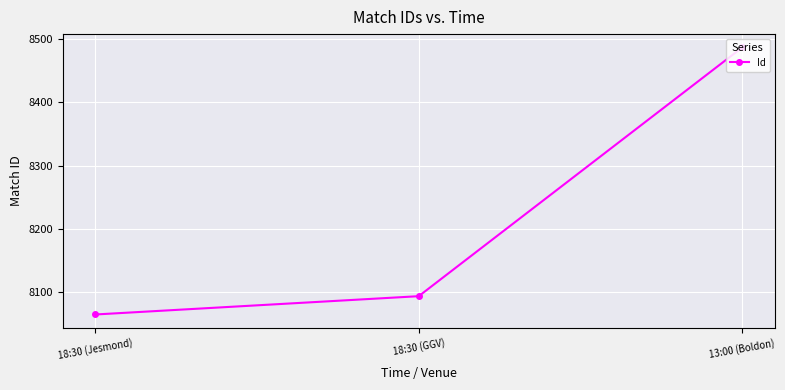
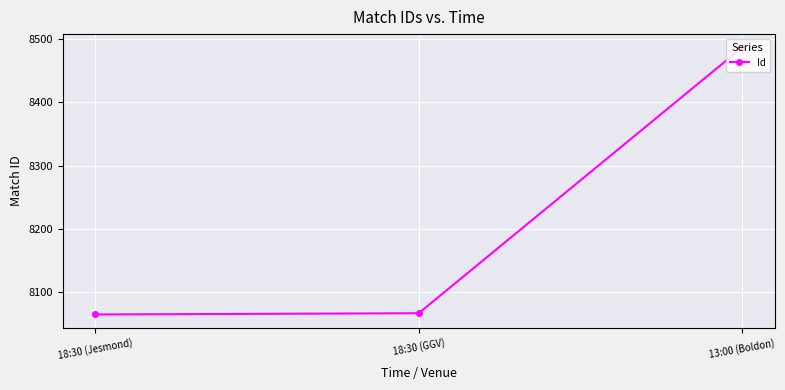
  {
    "18:30 (Jesmond)": 8060,
-   "18:30 (GGV)": 8090
+   "18:30 (GGV)": 8070
  }
